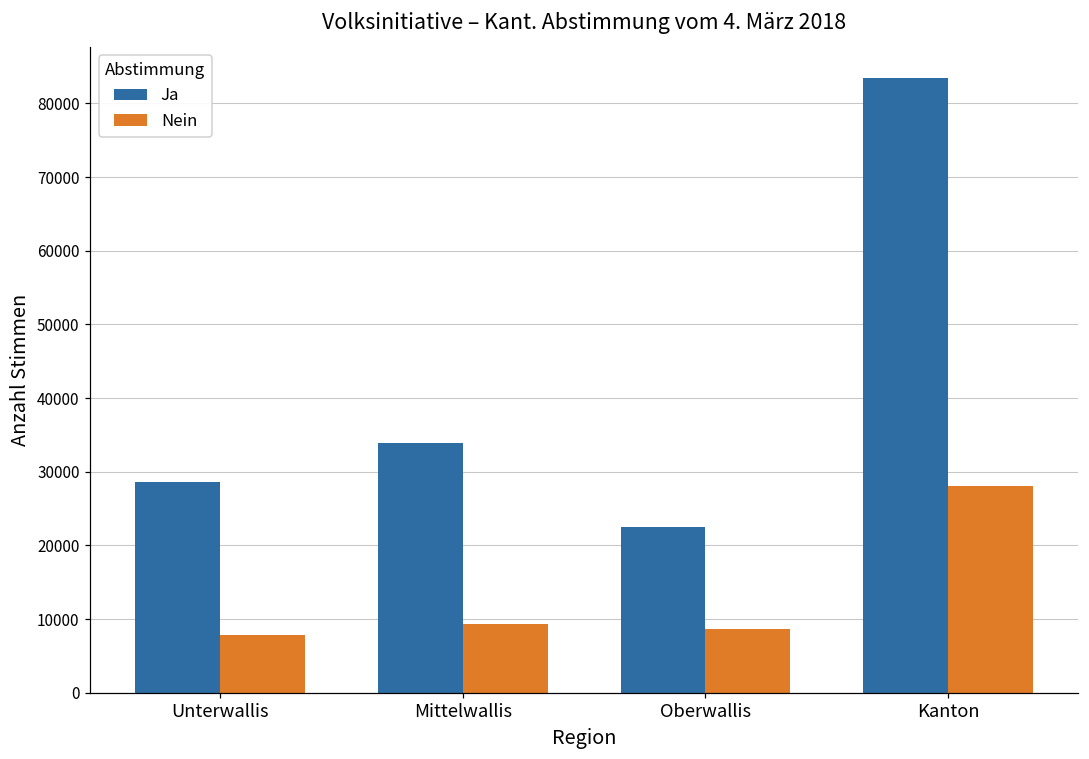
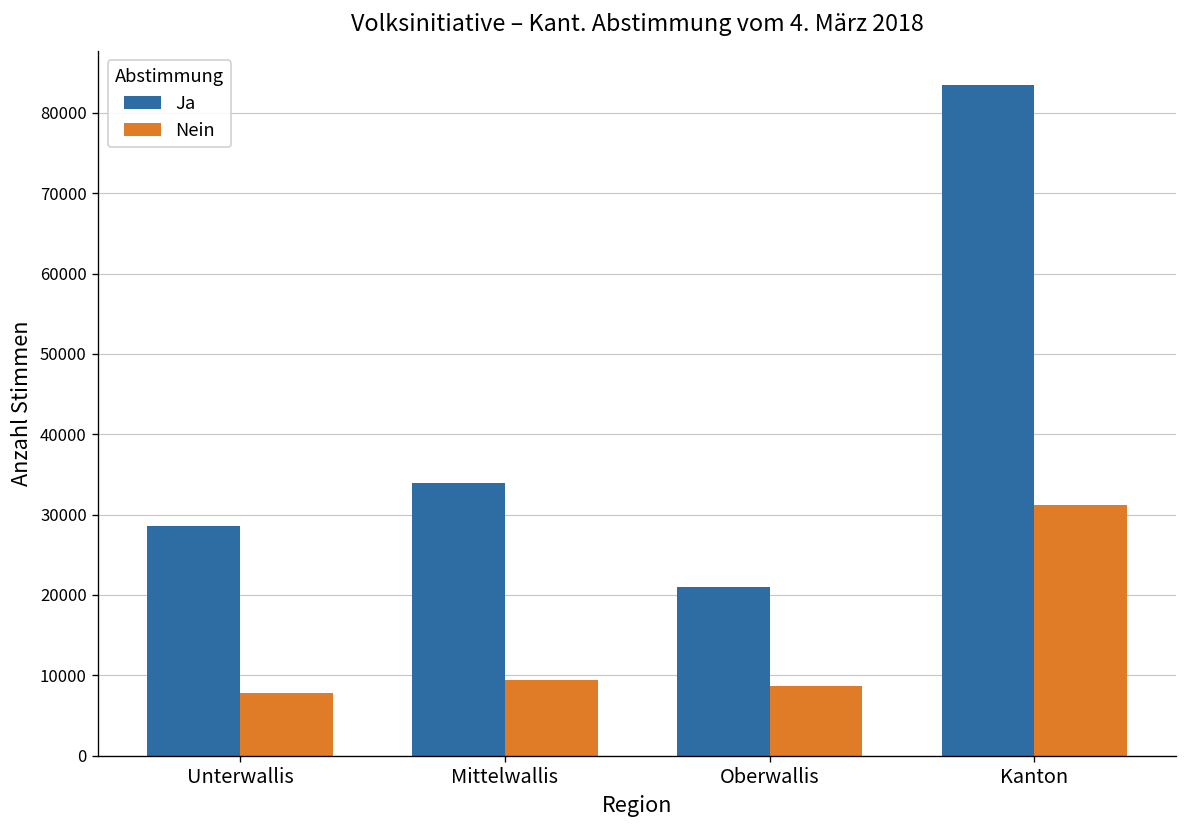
  {
    "Ja": {
      "Unterwallis": 29000,
      "Mittelwallis": 34000,
-     "Oberwallis": 23000,
+     "Oberwallis": 21000,
      "Kanton": 84000
    },
    "Nein": {
      "Unterwallis": 8000,
      "Mittelwallis": 9000,
      "Oberwallis": 9000,
-     "Kanton": 28000
+     "Kanton": 31000
    }
  }
